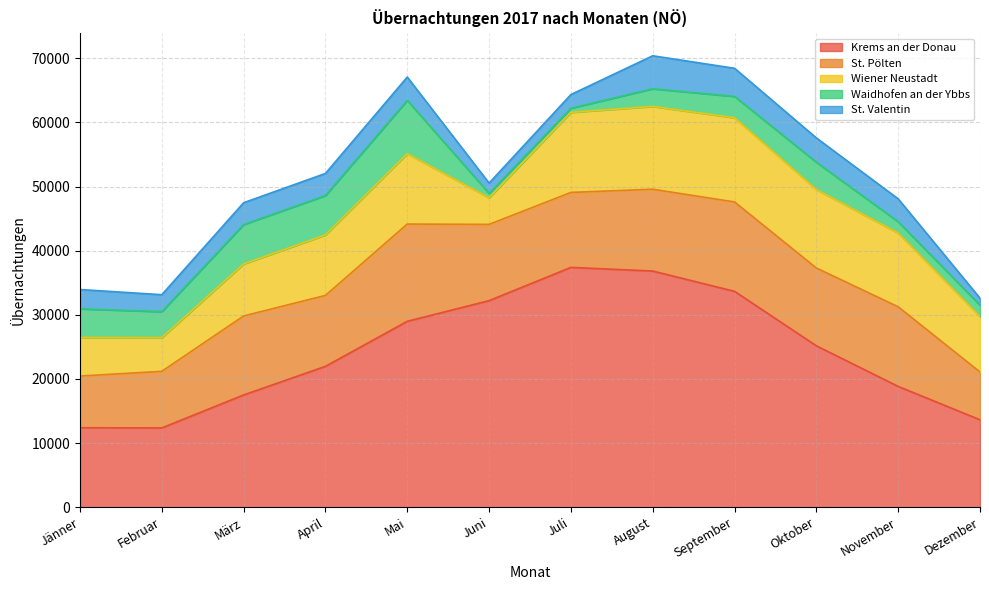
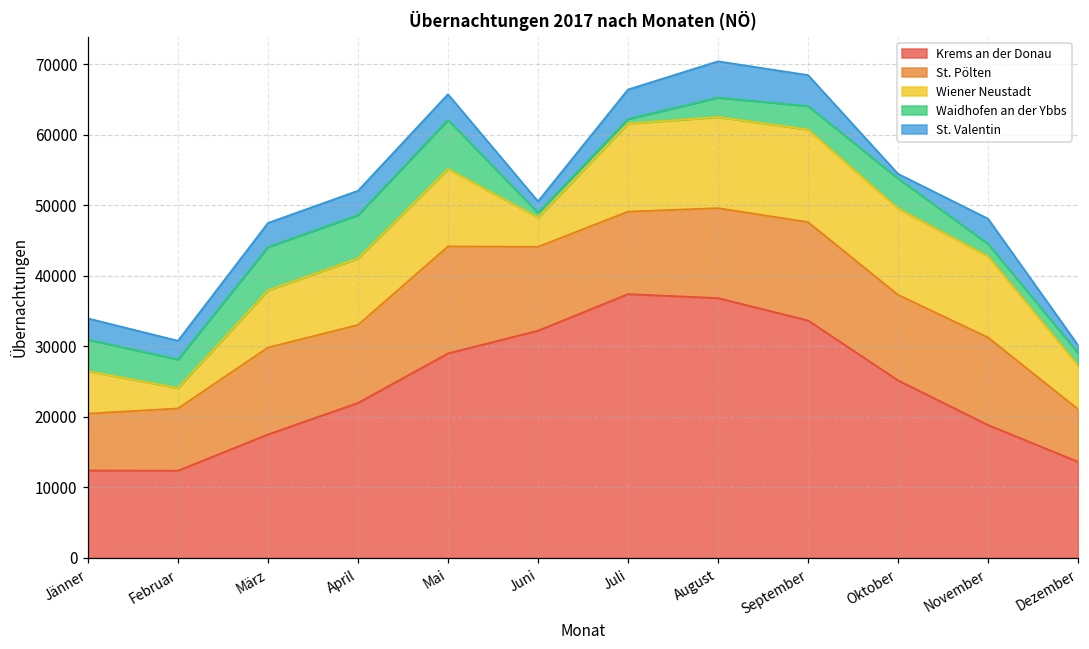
  {
    "Wiener Neustadt": {
      "Jänner": 6000,
-     "Februar": 5000,
+     "Februar": 3000,
      "März": 8000,
      "April": 9000,
      "Mai": 11000,
      "Juni": 4000,
      "Juli": 12000,
      "August": 13000,
      "September": 13000,
      "Oktober": 12000,
      "November": 12000,
-     "Dezember": 9000
+     "Dezember": 6000
    },
    "Waidhofen an der Ybbs": {
      "Jänner": 4000,
      "Februar": 4000,
      "März": 6000,
      "April": 6000,
-     "Mai": 8000,
+     "Mai": 7000,
      "Juni": 1000,
      "Juli": 1000,
      "August": 3000,
      "September": 3000,
      "Oktober": 4000,
      "November": 2000,
      "Dezember": 2000
    },
    "St. Valentin": {
      "Jänner": 3000,
      "Februar": 3000,
      "März": 3000,
      "April": 3000,
      "Mai": 4000,
      "Juni": 2000,
-     "Juli": 2000,
+     "Juli": 4000,
      "August": 5000,
      "September": 4000,
-     "Oktober": 4000,
+     "Oktober": 1000,
      "November": 4000,
      "Dezember": 1000
    }
  }
